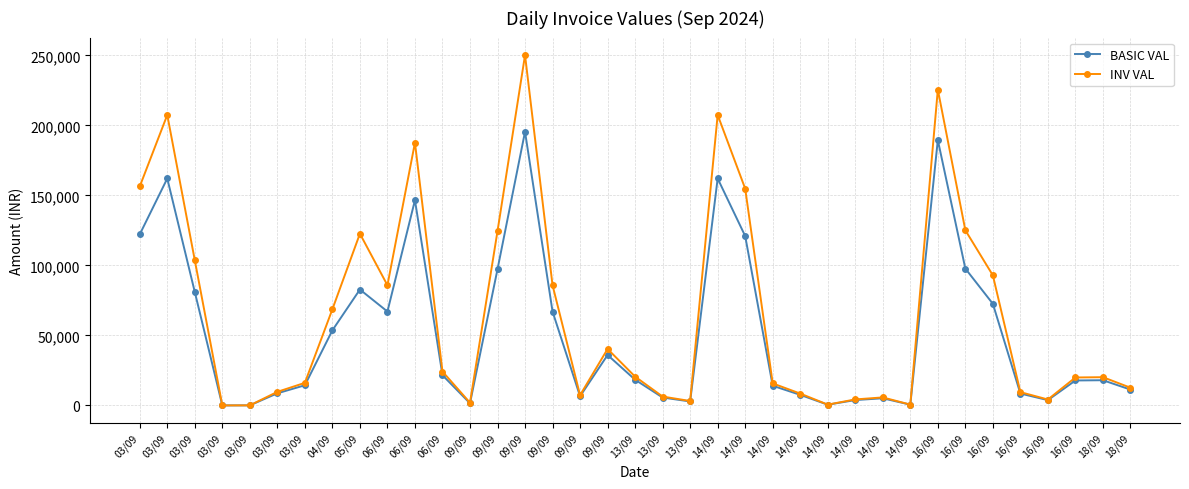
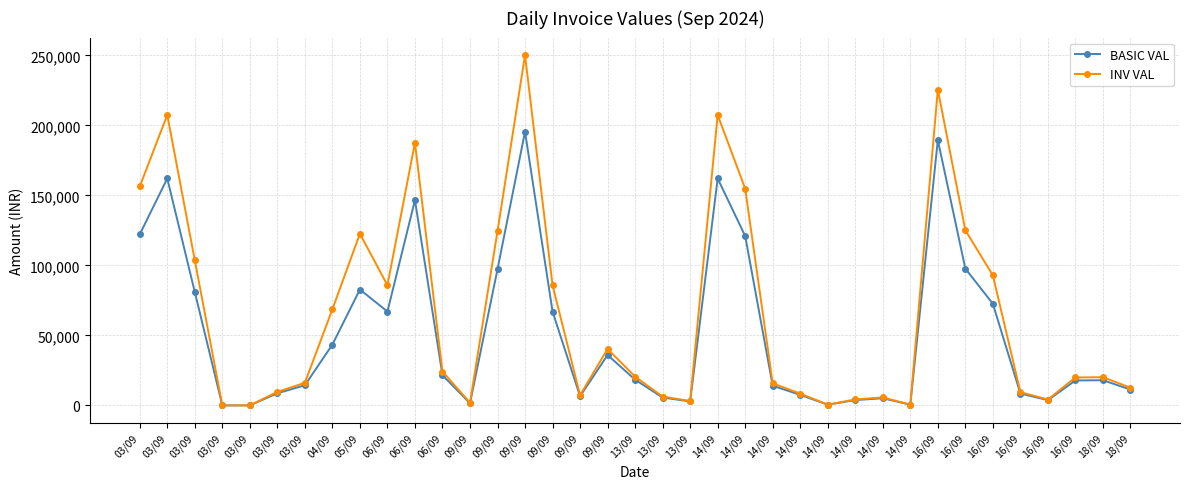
  {
    "BASIC VAL": {
-     "04/09": "54,000",
+     "04/09": "43,000",
      "05/09": "83,000"
    },
    "INV VAL": {
      "04/09": "69,000",
      "05/09": "123,000"
    }
  }
